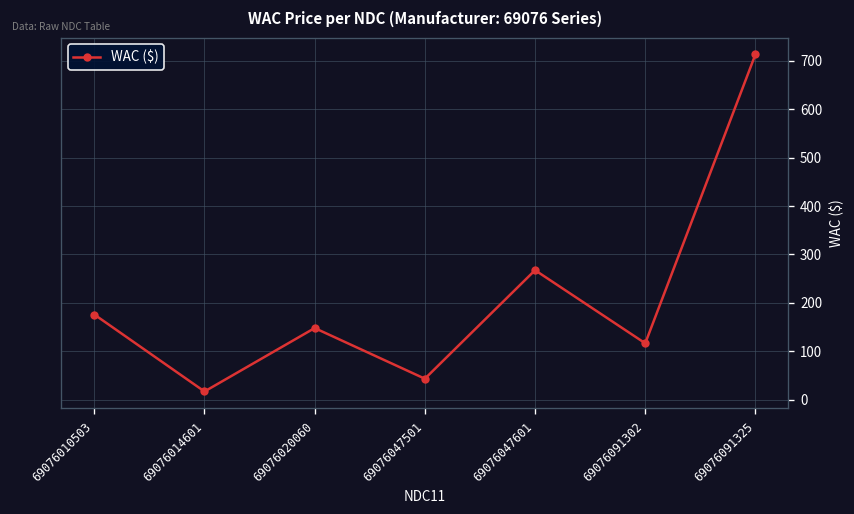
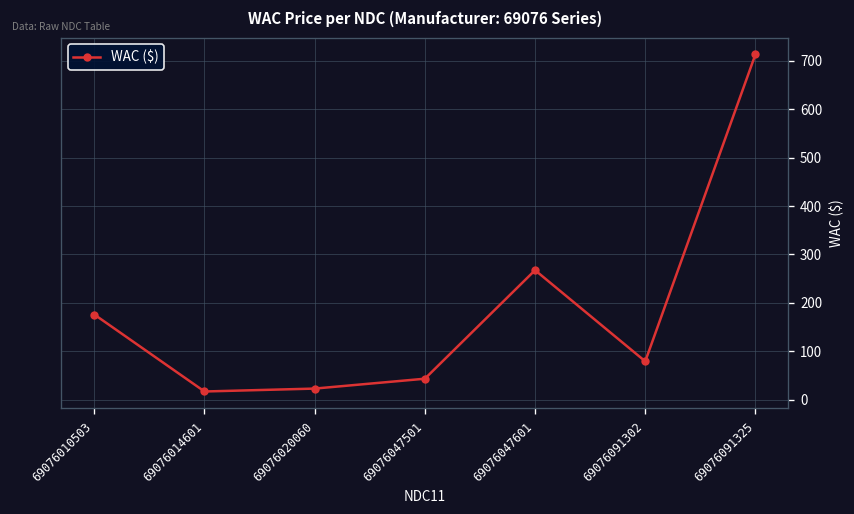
  {
    "69076010503": 180,
    "69076014601": 20,
-   "69076020060": 150,
+   "69076020060": 20,
    "69076047501": 40,
    "69076047601": 270,
-   "69076091302": 120,
+   "69076091302": 80,
    "69076091325": 710
  }
